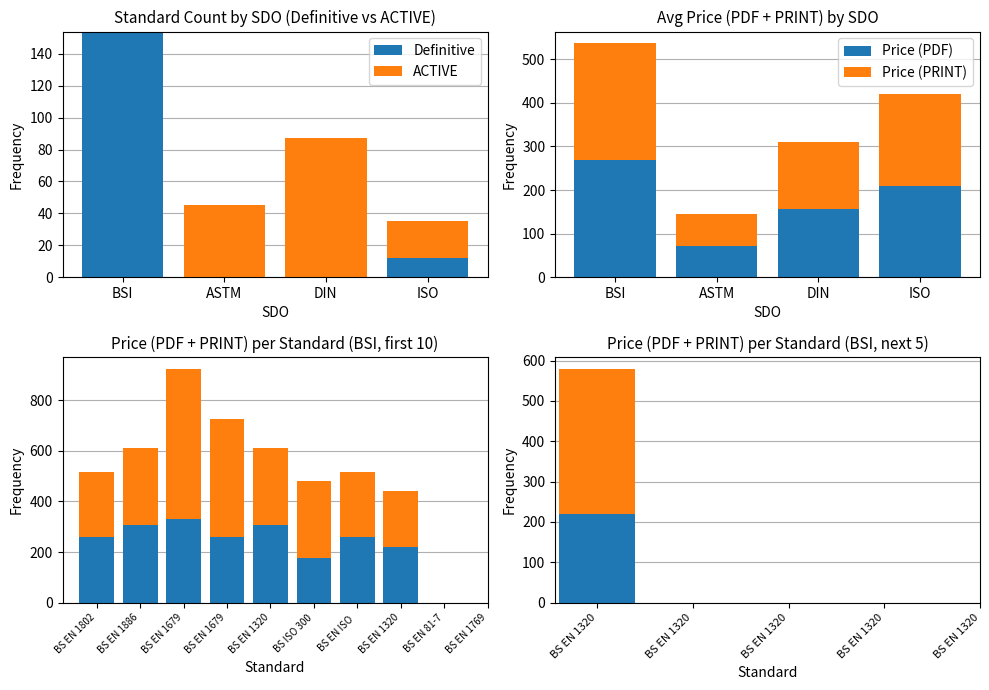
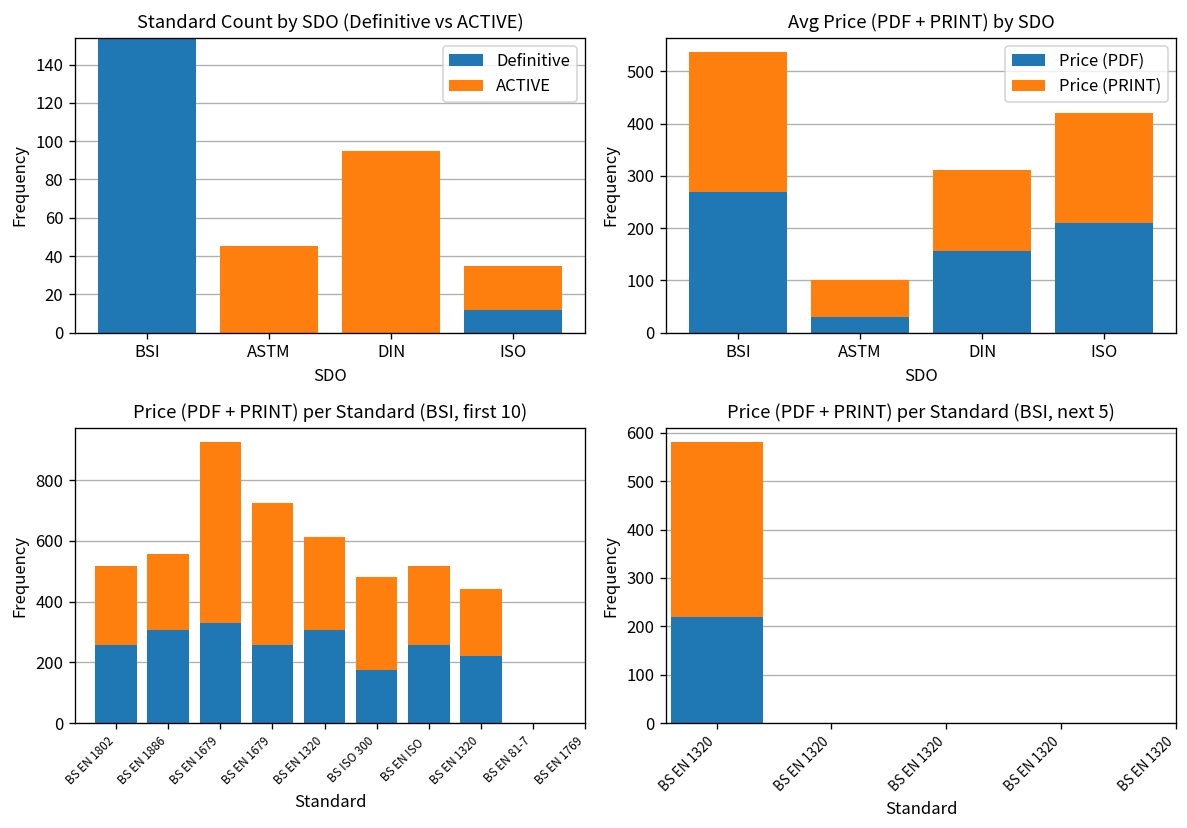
  {
    "Standard Count by SDO (Definitive vs ACTIVE)": {
      "Definitive": {
        "BSI": 154,
        "ASTM": 0,
        "DIN": 0,
        "ISO": 12
      },
      "ACTIVE": {
        "BSI": 0,
        "ASTM": 45,
-       "DIN": 87,
+       "DIN": 95,
        "ISO": 23
      }
    },
    "Avg Price (PDF + PRINT) by SDO": {
      "Price (PDF)": {
        "BSI": 270,
-       "ASTM": 70,
+       "ASTM": 30,
        "DIN": 160,
        "ISO": 210
      },
      "Price (PRINT)": {
        "BSI": 270,
        "ASTM": 70,
        "DIN": 160,
        "ISO": 210
      }
    },
    "Price (PDF + PRINT) per Standard (BSI, first 10)": {
      "Price (PDF)": {
        "BS EN 1802": 260,
        "BS EN 1886": 310,
        "BS ISO 300": 180,
        "BS EN ISO": 260
      },
      "Price (PRINT)": {
        "BS EN 1802": 260,
-       "BS EN 1886": 310,
+       "BS EN 1886": 250,
        "BS ISO 300": 310,
        "BS EN ISO": 260
      }
    }
  }
